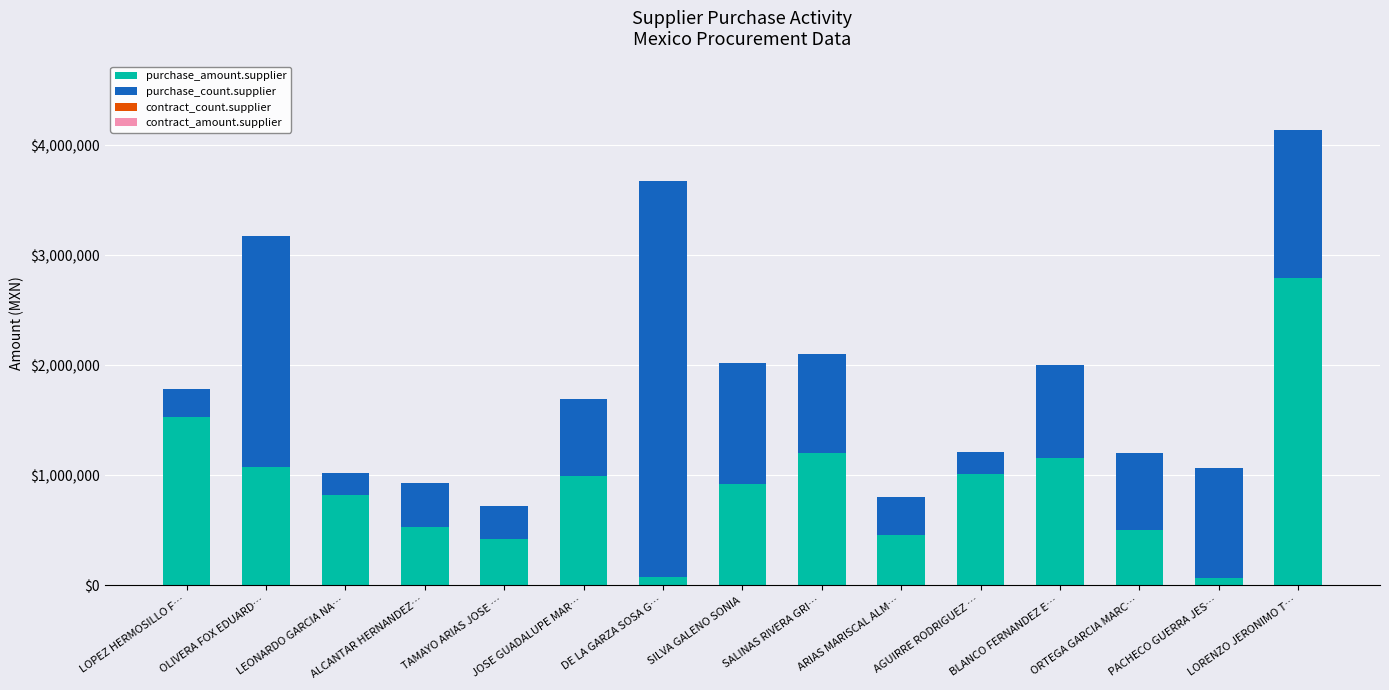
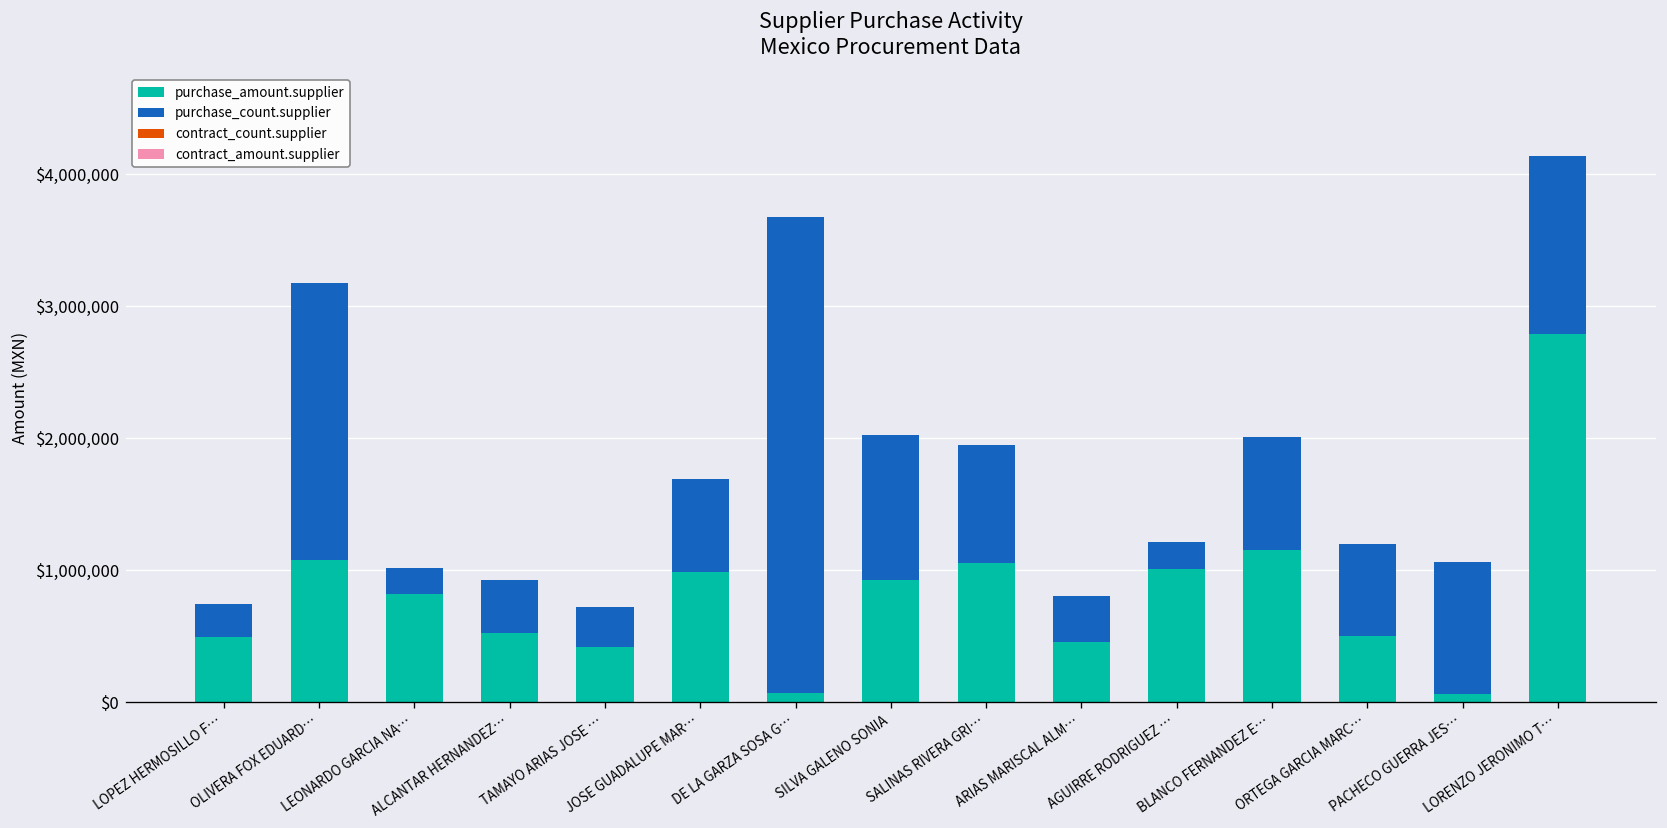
  {
    "purchase_amount.supplier": {
-     "LOPEZ HERMOSILLO F…": "$1,530,000",
+     "LOPEZ HERMOSILLO F…": "$500,000",
      "OLIVERA FOX EDUARD…": "$1,080,000",
      "LEONARDO GARCIA NA…": "$820,000",
      "ALCANTAR HERNANDEZ…": "$530,000",
      "TAMAYO ARIAS JOSE …": "$420,000",
      "JOSE GUADALUPE MAR…": "$990,000",
      "DE LA GARZA SOSA G…": "$70,000",
      "SILVA GALENO SONIA": "$920,000",
-     "SALINAS RIVERA GRI…": "$1,200,000",
+     "SALINAS RIVERA GRI…": "$1,050,000",
      "ARIAS MARISCAL ALM…": "$460,000",
      "AGUIRRE RODRIGUEZ …": "$1,010,000",
      "BLANCO FERNANDEZ E…": "$1,160,000",
      "ORTEGA GARCIA MARC…": "$500,000",
      "PACHECO GUERRA JES…": "$70,000",
      "LORENZO JERONIMO T…": "$2,790,000"
    }
  }
